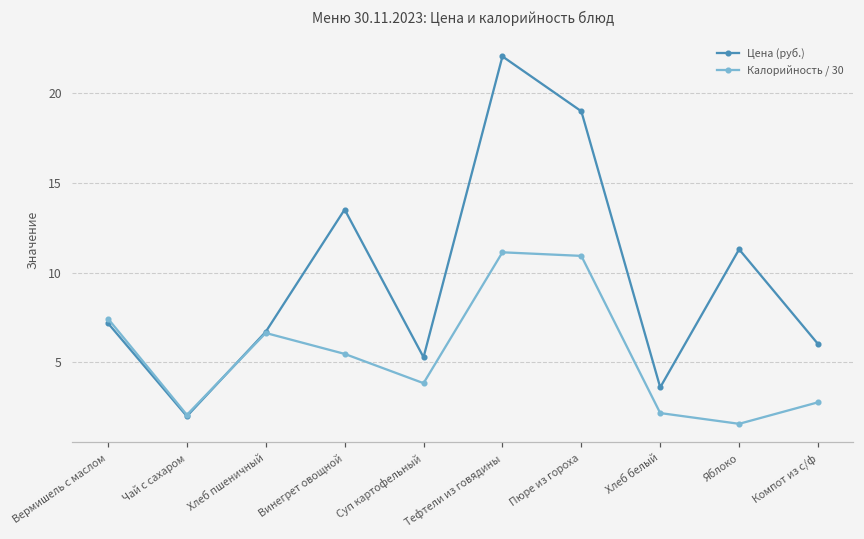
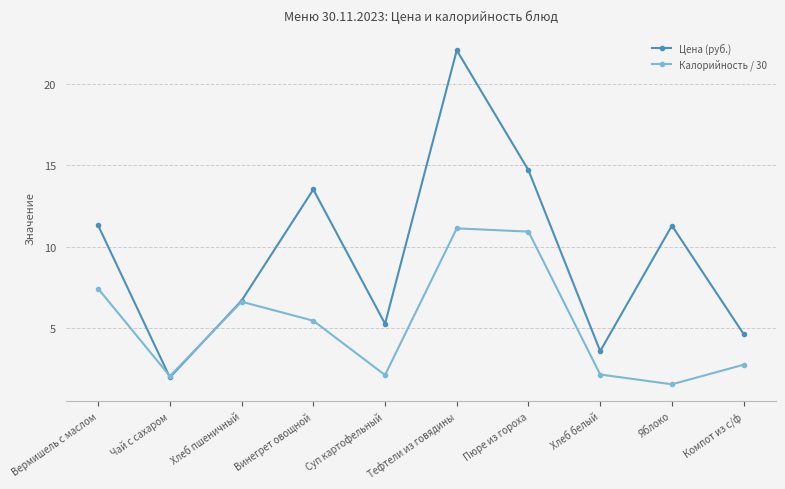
  {
    "Цена (руб.)": {
-     "Вермишель с маслом": 7.2,
+     "Вермишель с маслом": 11.3,
      "Винегрет овощной": 13.5,
      "Суп картофельный": 5.3,
      "Тефтели из говядины": 22.1,
-     "Пюре из гороха": 19.0,
+     "Пюре из гороха": 14.7,
      "Хлеб белый": 3.6,
      "Яблоко": 11.3,
-     "Компот из с/ф": 6.0
+     "Компот из с/ф": 4.7
    },
    "Калорийность / 30": {
      "Вермишель с маслом": 7.4,
      "Винегрет овощной": 5.5,
-     "Суп картофельный": 3.8,
+     "Суп картофельный": 2.1,
      "Тефтели из говядины": 11.1,
      "Пюре из гороха": 10.9,
      "Хлеб белый": 2.2,
      "Яблоко": 1.6,
      "Компот из с/ф": 2.8
    }
  }
